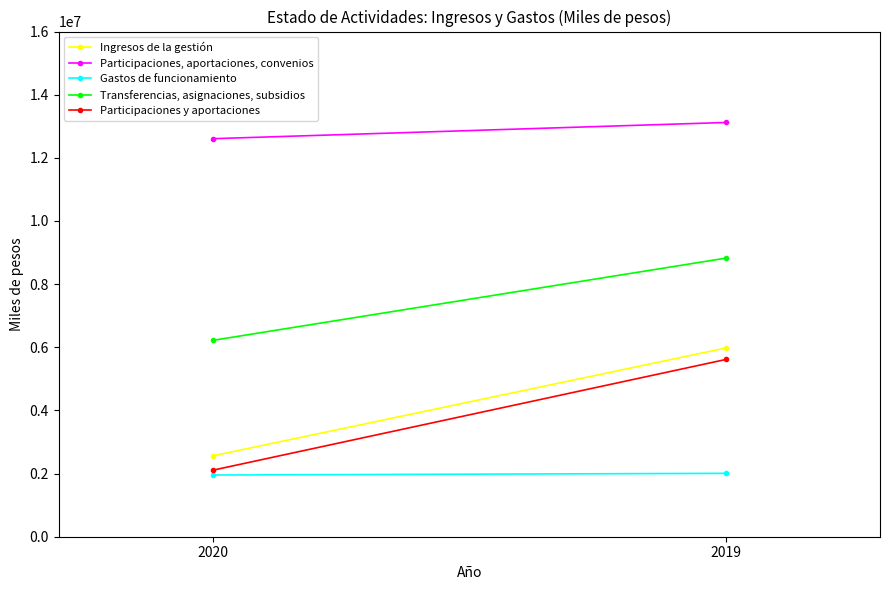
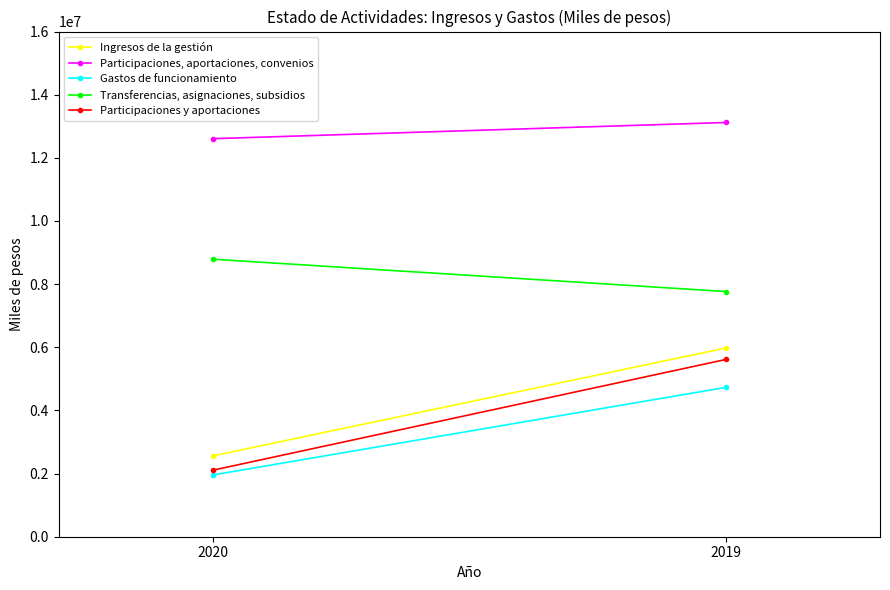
  {
    "Ingresos de la gestión": {
      "2020": 2600000,
      "2019": 6000000
    },
    "Participaciones, aportaciones, convenios": {
      "2020": 12600000,
      "2019": 13100000
    },
    "Gastos de funcionamiento": {
      "2020": 2000000,
-     "2019": 2000000
+     "2019": 4700000
    },
    "Transferencias, asignaciones, subsidios": {
-     "2020": 6200000,
-     "2019": 8800000
+     "2020": 8800000,
+     "2019": 7800000
    },
    "Participaciones y aportaciones": {
      "2020": 2100000,
      "2019": 5600000
    }
  }
